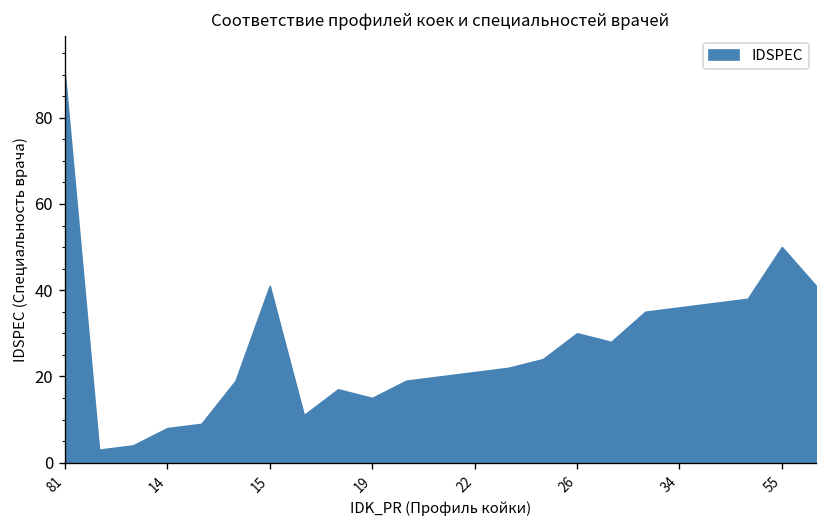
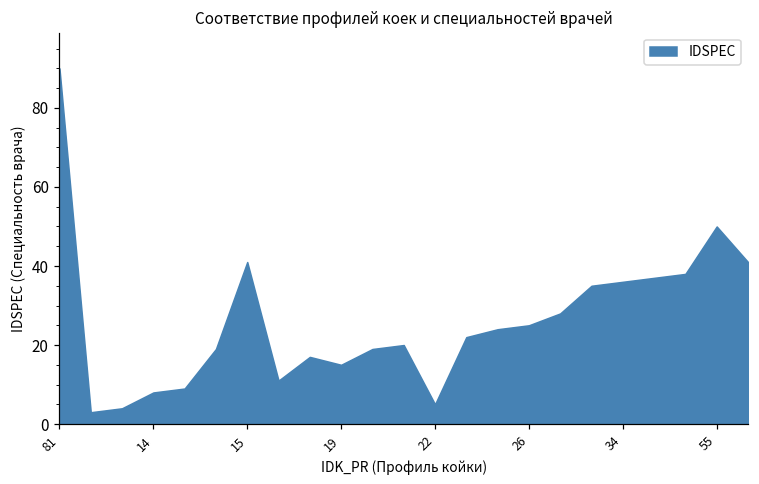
  {
    "81": 90,
    "14": 8,
    "19": 15,
-   "22": 21,
-   "26": 30,
+   "22": 5,
+   "26": 25,
    "55": 50
  }
